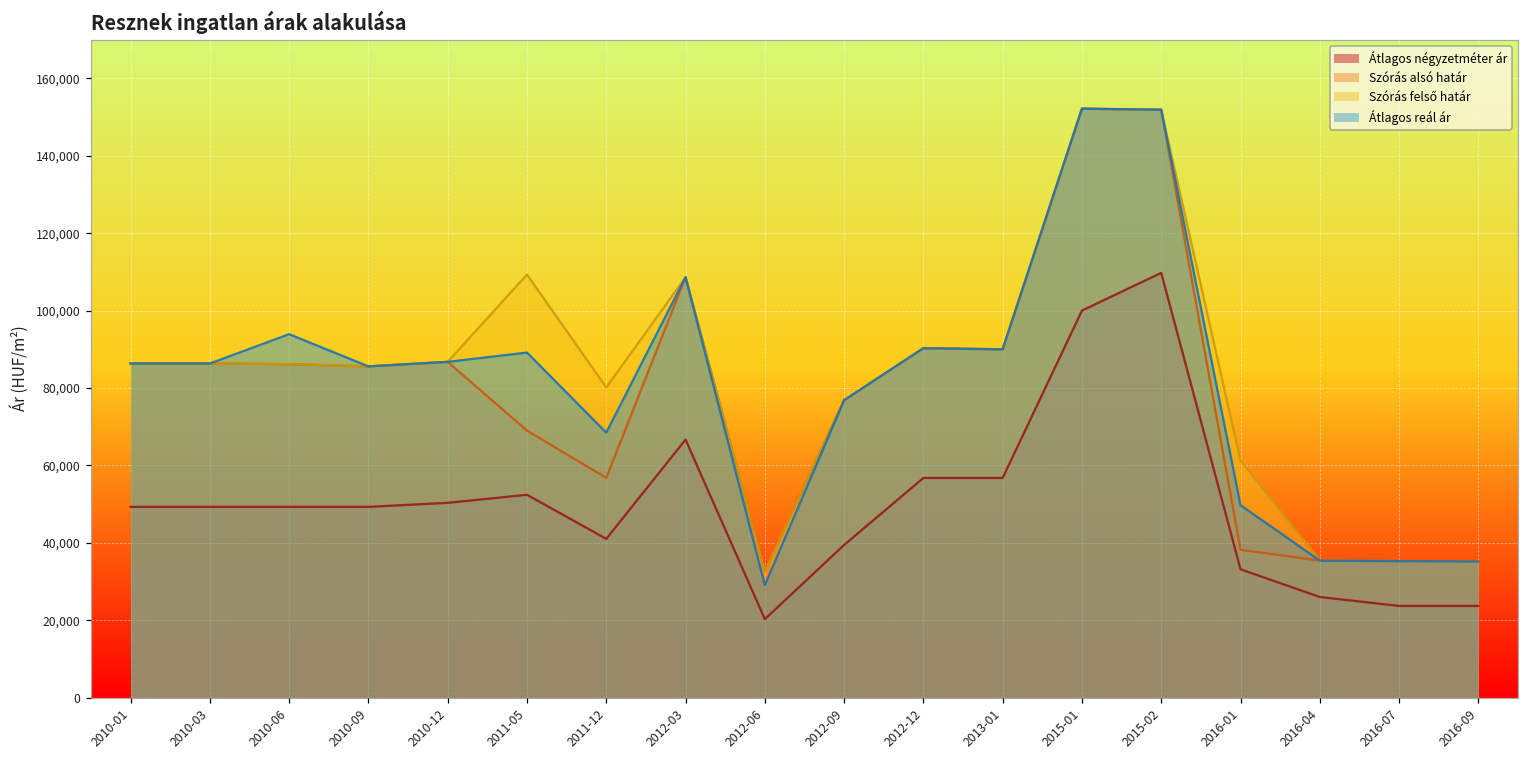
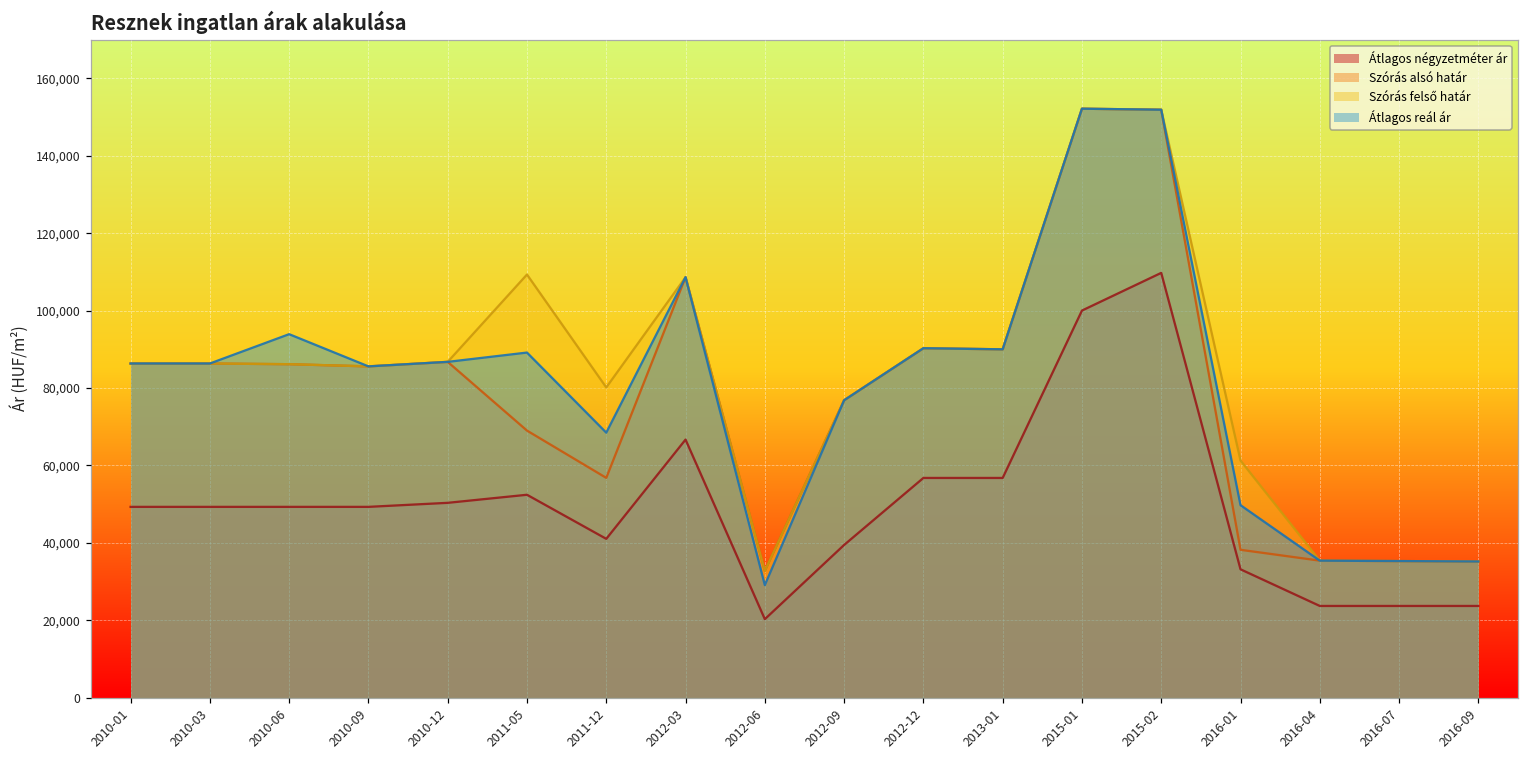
  {
    "Átlagos négyzetméter ár": {
      "2010-01": "49,000",
      "2010-03": "49,000",
      "2010-06": "49,000",
      "2010-09": "49,000",
      "2010-12": "50,000",
      "2011-05": "52,000",
      "2011-12": "41,000",
      "2012-03": "67,000",
      "2012-06": "20,000",
      "2012-09": "39,000",
      "2012-12": "57,000",
      "2013-01": "57,000",
      "2015-01": "100,000",
      "2015-02": "110,000",
      "2016-01": "33,000",
-     "2016-04": "26,000",
+     "2016-04": "24,000",
      "2016-07": "24,000",
      "2016-09": "24,000"
    },
    "Átlagos reál ár": {
      "2010-06": "94,000",
      "2011-05": "89,000",
      "2011-12": "68,000",
      "2012-06": "29,000",
      "2016-01": "50,000"
    }
  }
